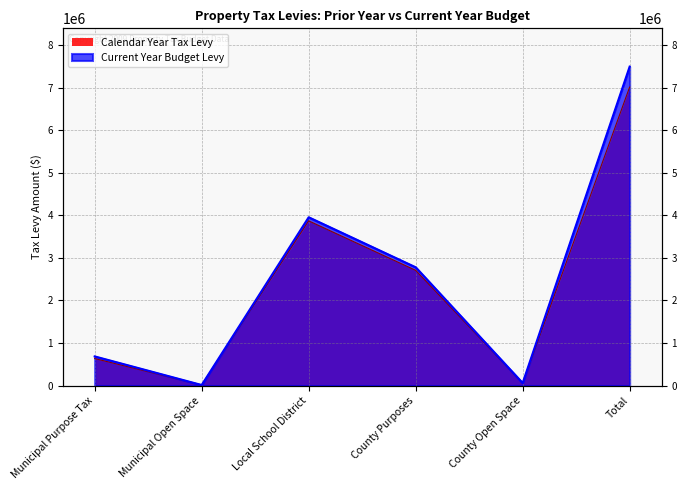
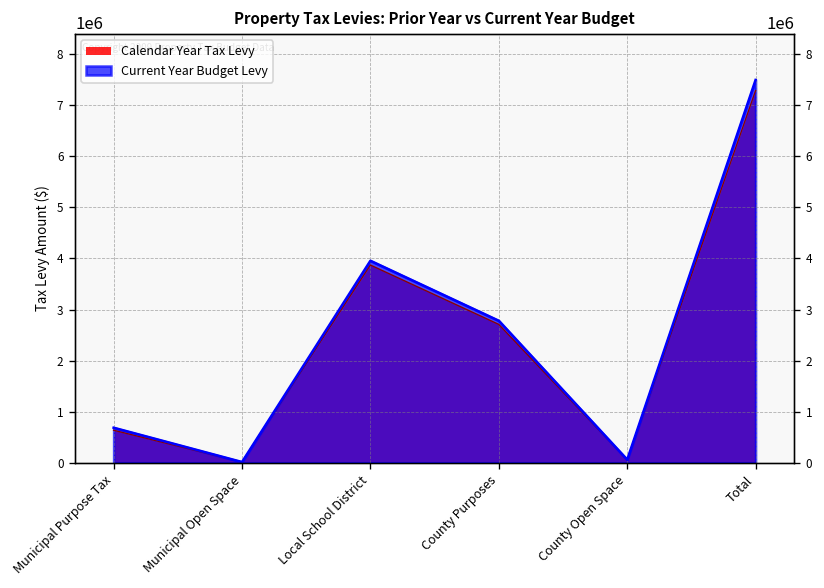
  {
    "Calendar Year Tax Levy": {
      "Local School District": 3900000,
      "County Purposes": 2700000,
-     "Total": 7000000
+     "Total": 7300000
    },
    "Current Year Budget Levy": {
      "Local School District": 4000000,
      "County Purposes": 2800000,
      "Total": 7500000
    }
  }
